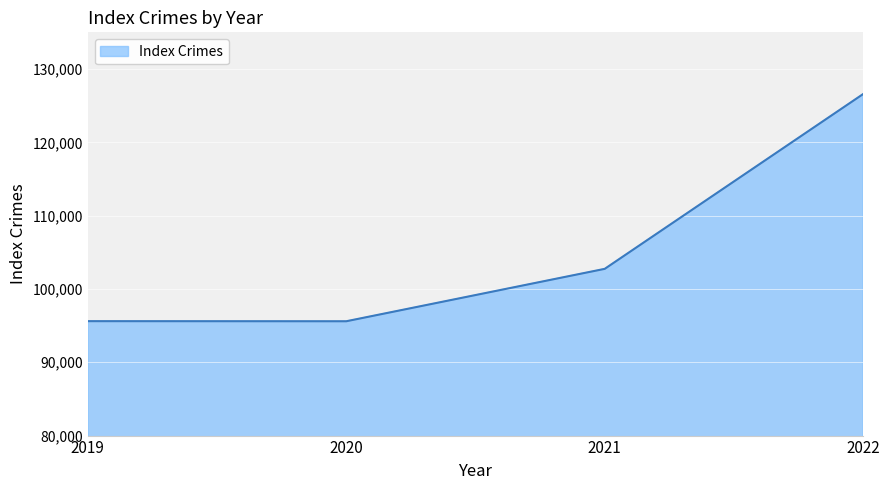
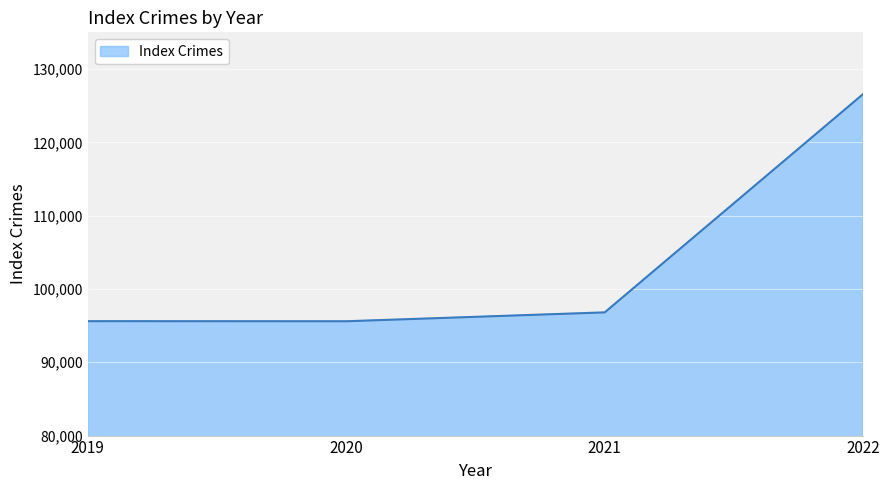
  {
    "2019": "96,000",
    "2020": "96,000",
-   "2021": "103,000",
+   "2021": "97,000",
    "2022": "127,000"
  }
